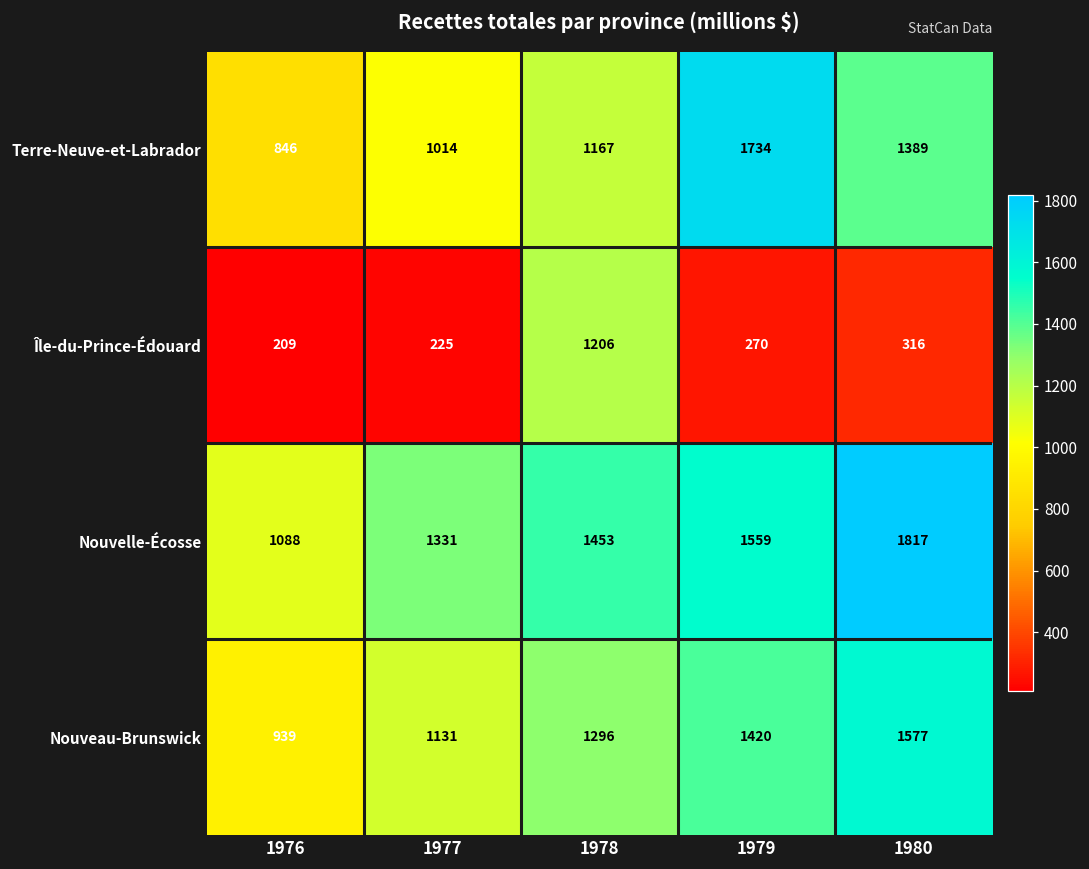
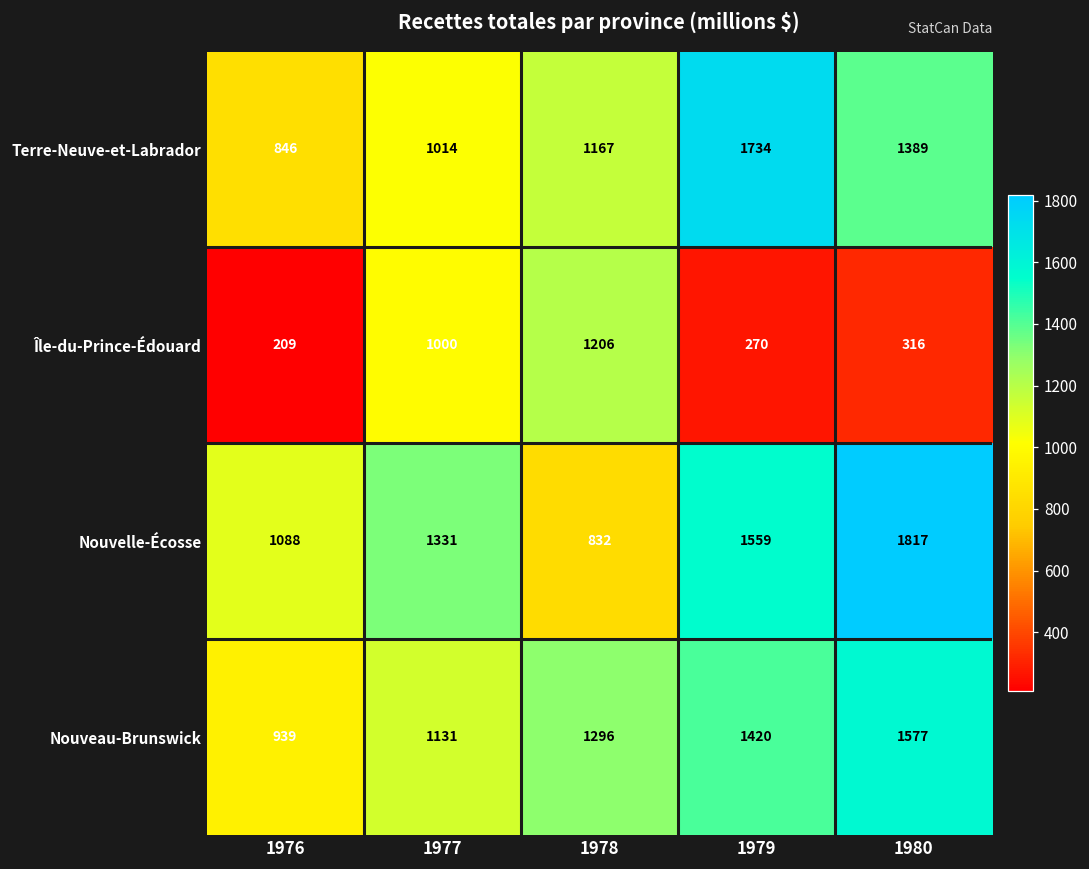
  {
    "Terre-Neuve-et-Labrador": {
      "1976": 846,
      "1977": 1014,
      "1978": 1167,
      "1979": 1734,
      "1980": 1389
    },
    "Île-du-Prince-Édouard": {
      "1976": 209,
-     "1977": 225,
+     "1977": 1000,
      "1978": 1206,
      "1979": 270,
      "1980": 316
    },
    "Nouvelle-Écosse": {
      "1976": 1088,
      "1977": 1331,
-     "1978": 1453,
+     "1978": 832,
      "1979": 1559,
      "1980": 1817
    },
    "Nouveau-Brunswick": {
      "1976": 939,
      "1977": 1131,
      "1978": 1296,
      "1979": 1420,
      "1980": 1577
    }
  }
